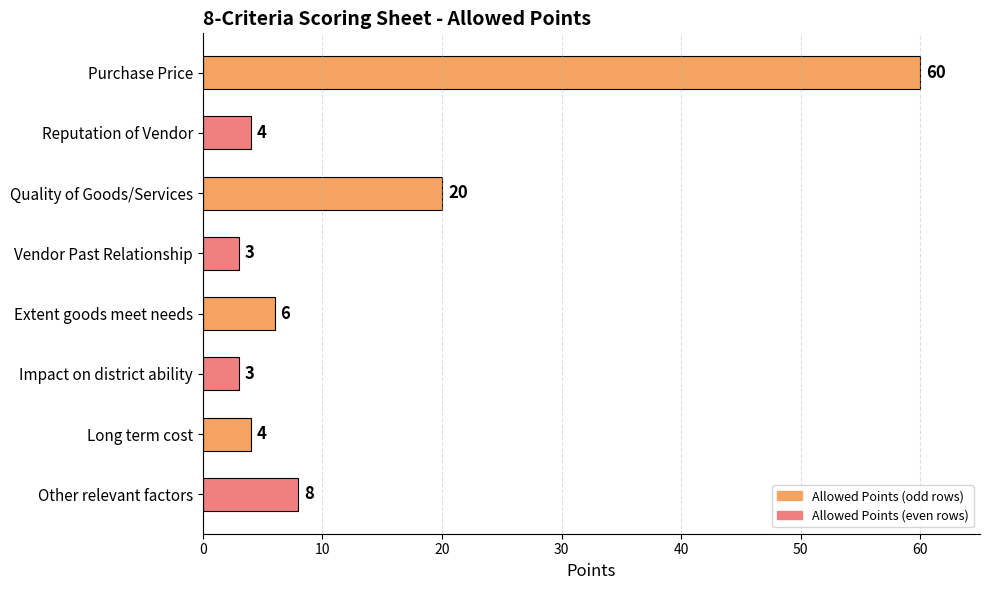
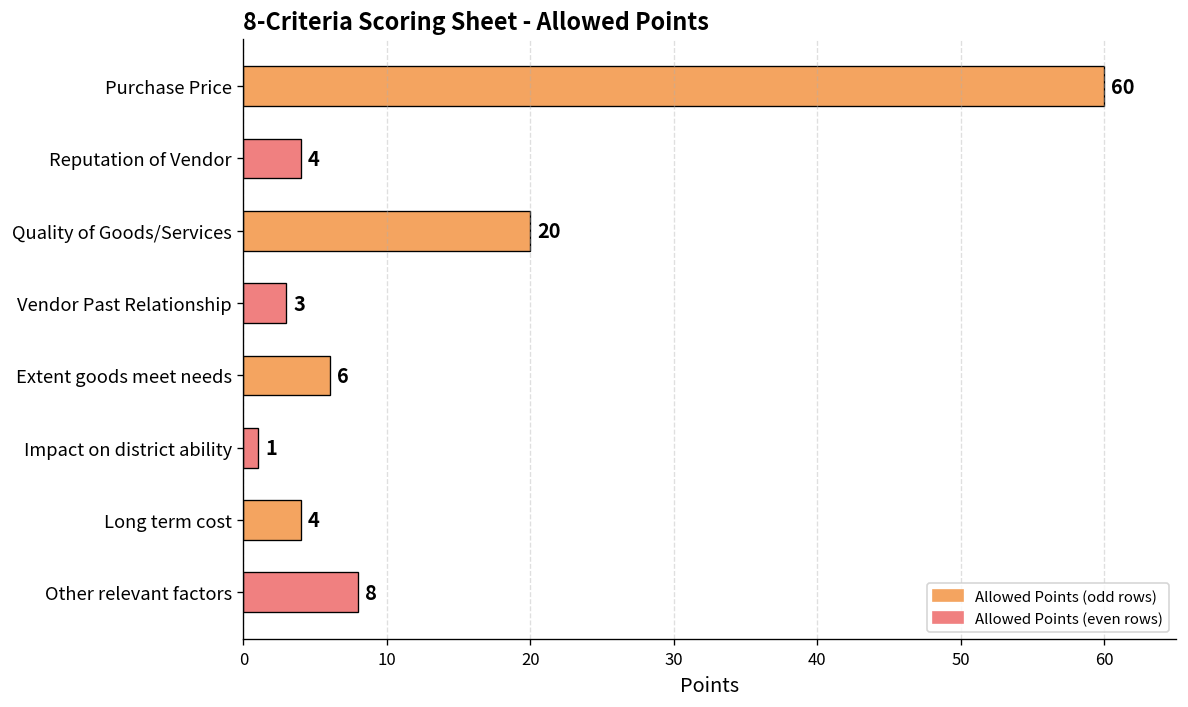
  {
    "Purchase Price": 60,
    "Reputation of Vendor": 4,
    "Quality of Goods/Services": 20,
    "Vendor Past Relationship": 3,
    "Extent goods meet needs": 6,
-   "Impact on district ability": 3,
+   "Impact on district ability": 1,
    "Long term cost": 4,
    "Other relevant factors": 8
  }
